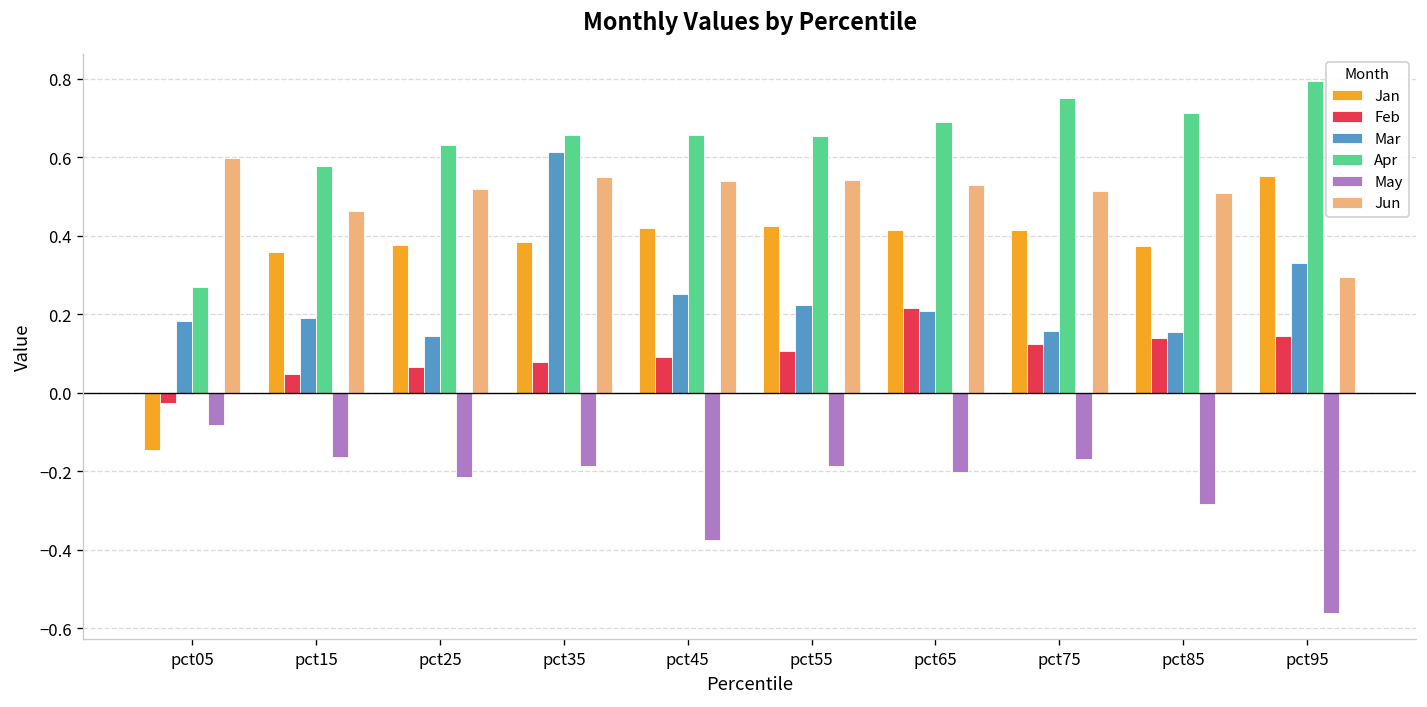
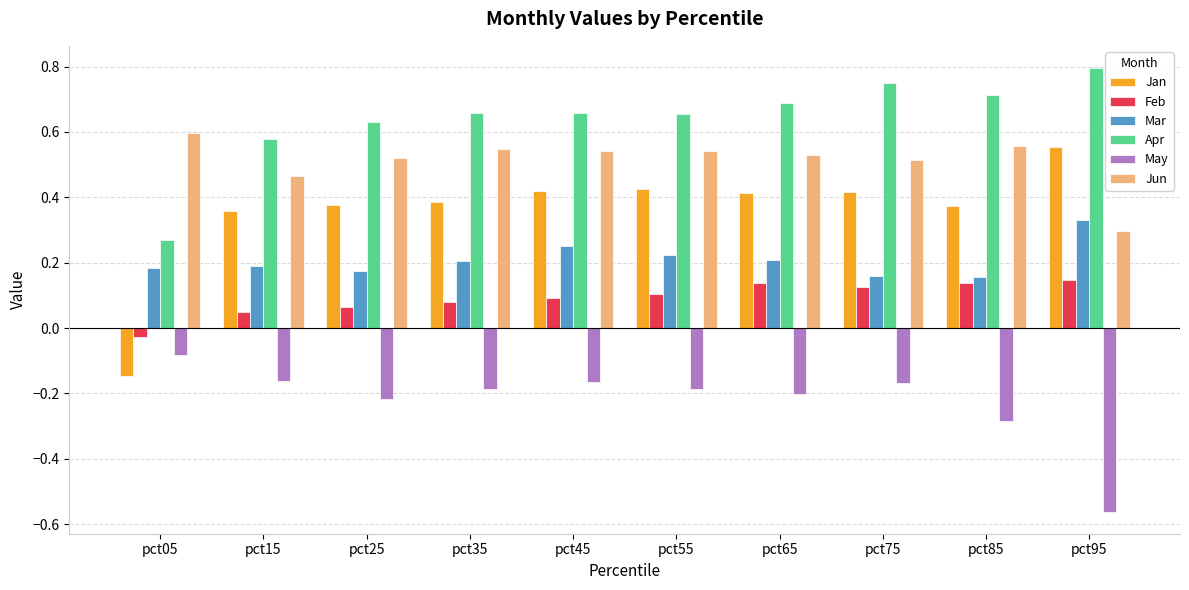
  {
    "Jan": {
      "pct05": -0.15,
      "pct15": 0.36,
      "pct25": 0.38,
      "pct35": 0.38,
      "pct45": 0.42,
      "pct55": 0.42,
      "pct65": 0.41,
      "pct75": 0.42,
      "pct85": 0.37,
      "pct95": 0.55
    },
    "Feb": {
      "pct05": -0.03,
      "pct15": 0.05,
      "pct25": 0.07,
      "pct35": 0.08,
      "pct45": 0.09,
      "pct55": 0.11,
-     "pct65": 0.22,
+     "pct65": 0.14,
      "pct75": 0.12,
      "pct85": 0.14,
      "pct95": 0.15
    },
    "Mar": {
      "pct05": 0.18,
      "pct15": 0.19,
-     "pct25": 0.14,
-     "pct35": 0.61,
+     "pct25": 0.18,
+     "pct35": 0.21,
      "pct45": 0.25,
      "pct55": 0.22,
      "pct65": 0.21,
      "pct75": 0.16,
      "pct85": 0.16,
      "pct95": 0.33
    },
    "Apr": {
      "pct05": 0.27,
      "pct15": 0.58,
      "pct25": 0.63,
      "pct35": 0.66,
      "pct45": 0.66,
      "pct55": 0.65,
      "pct65": 0.69,
      "pct75": 0.75,
      "pct85": 0.71,
      "pct95": 0.80
    },
    "May": {
      "pct05": -0.08,
      "pct15": -0.16,
      "pct25": -0.22,
      "pct35": -0.19,
-     "pct45": -0.38,
+     "pct45": -0.17,
      "pct55": -0.19,
      "pct65": -0.20,
      "pct75": -0.17,
      "pct85": -0.28,
      "pct95": -0.56
    },
    "Jun": {
      "pct05": 0.60,
      "pct15": 0.46,
      "pct25": 0.52,
      "pct35": 0.55,
      "pct45": 0.54,
      "pct55": 0.54,
      "pct65": 0.53,
      "pct75": 0.52,
-     "pct85": 0.51,
+     "pct85": 0.56,
      "pct95": 0.30
    }
  }
